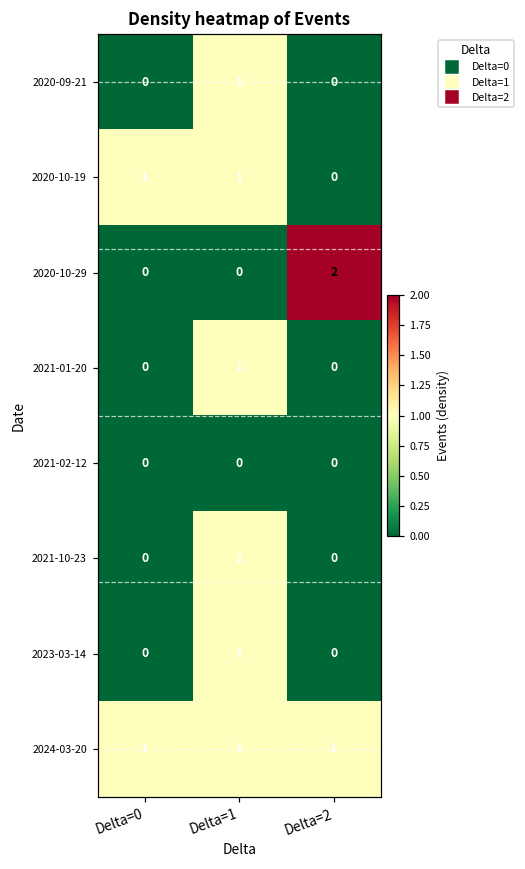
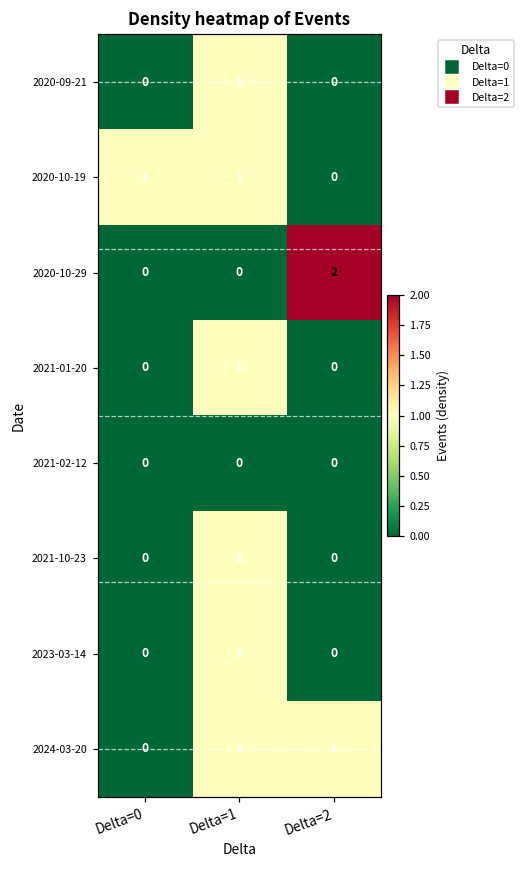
  {
    "2020-09-21": {
      "Delta=0": 0,
      "Delta=1": 1,
      "Delta=2": 0
    },
    "2020-10-19": {
      "Delta=0": 1,
      "Delta=1": 1,
      "Delta=2": 0
    },
    "2020-10-29": {
      "Delta=0": 0,
      "Delta=1": 0,
      "Delta=2": 2
    },
    "2021-01-20": {
      "Delta=0": 0,
      "Delta=1": 1,
      "Delta=2": 0
    },
    "2021-02-12": {
      "Delta=0": 0,
      "Delta=1": 0,
      "Delta=2": 0
    },
    "2021-10-23": {
      "Delta=0": 0,
      "Delta=1": 1,
      "Delta=2": 0
    },
    "2023-03-14": {
      "Delta=0": 0,
      "Delta=1": 1,
      "Delta=2": 0
    },
    "2024-03-20": {
-     "Delta=0": 1,
+     "Delta=0": 0,
      "Delta=1": 1,
      "Delta=2": 1
    }
  }
